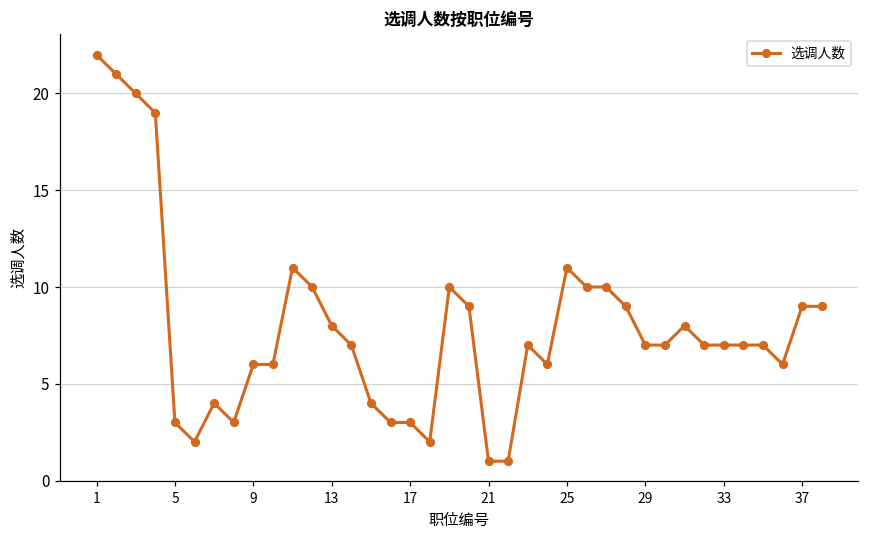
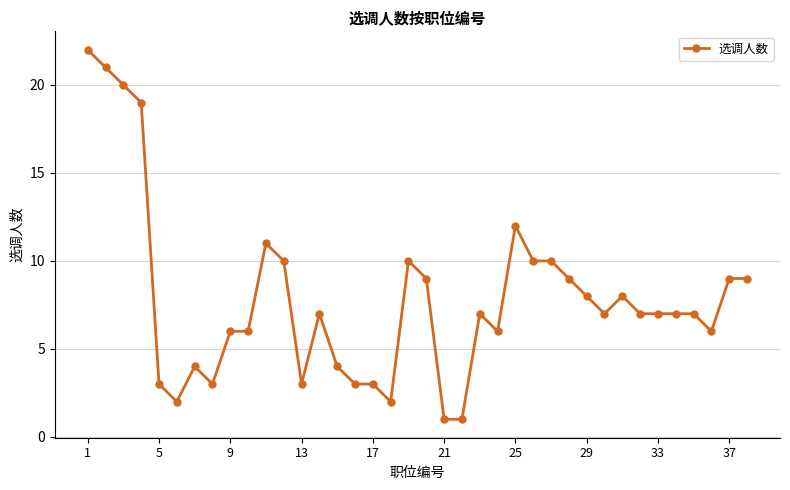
  {
    "1": 22,
    "5": 3,
    "9": 6,
-   "13": 8,
+   "13": 3,
    "17": 3,
    "21": 1,
-   "25": 11,
-   "29": 7,
+   "25": 12,
+   "29": 8,
    "33": 7,
    "37": 9
  }
